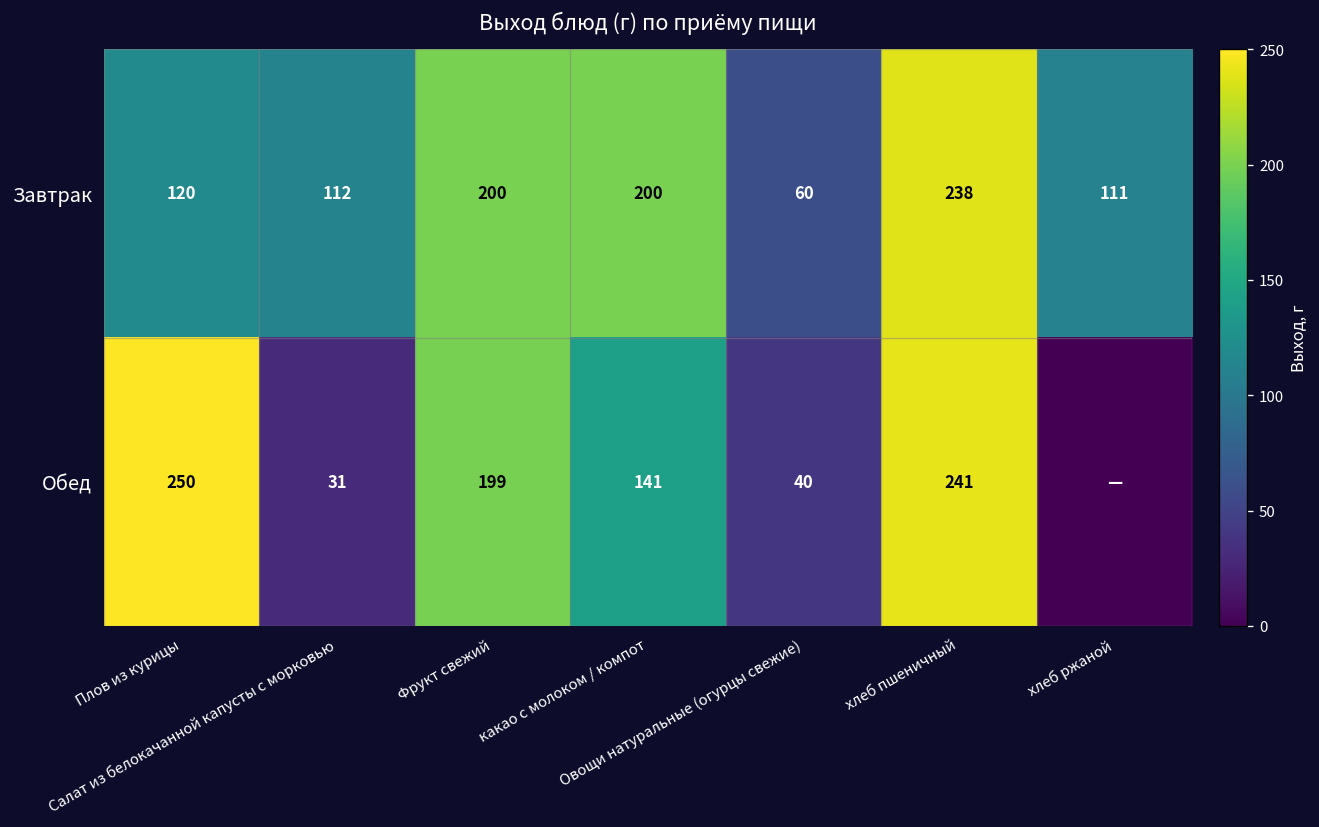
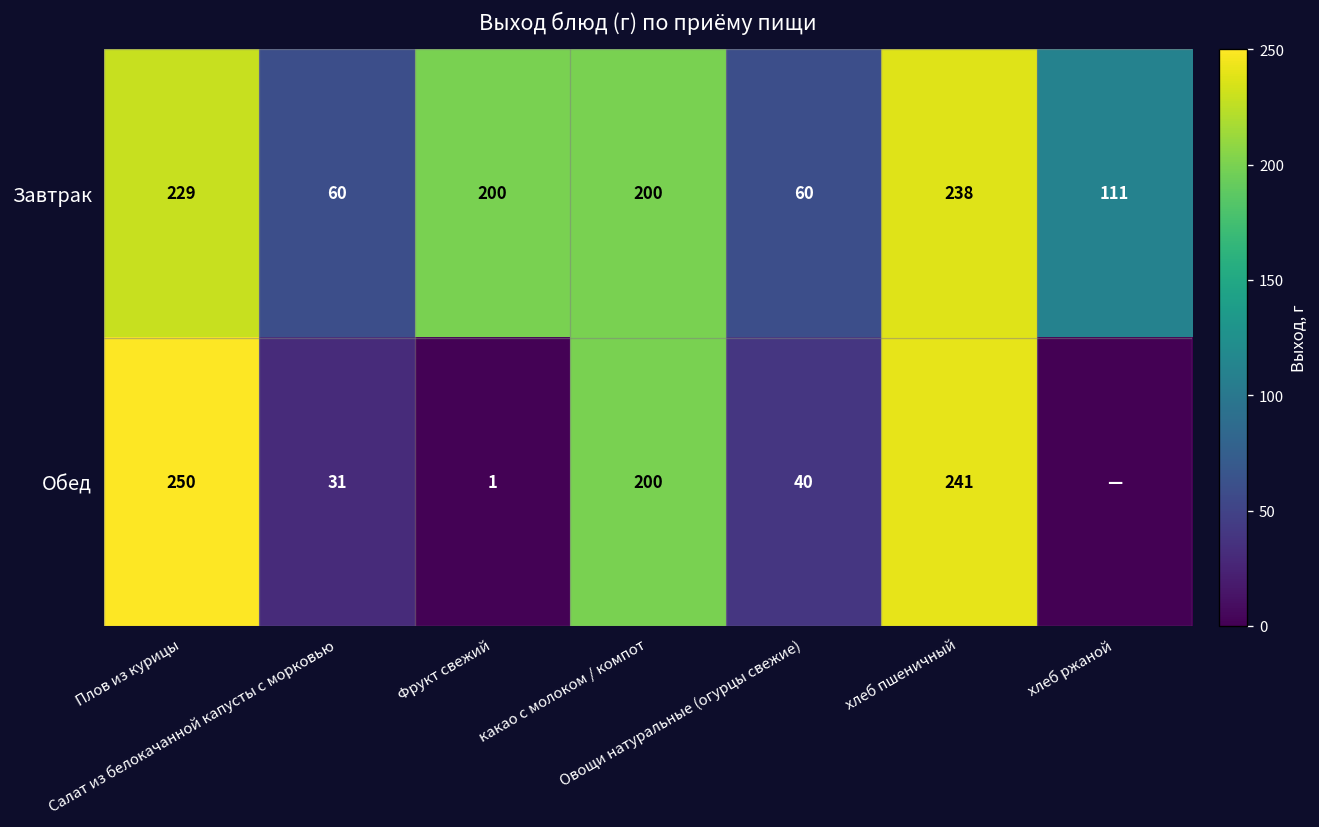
  {
    "Завтрак": {
-     "Плов из курицы": 120,
-     "Салат из белокачанной капусты с морковью": 112,
+     "Плов из курицы": 229,
+     "Салат из белокачанной капусты с морковью": 60,
      "Фрукт свежий": 200,
      "какао с молоком / компот": 200,
      "Овощи натуральные (огурцы свежие)": 60,
      "хлеб пшеничный": 238,
      "хлеб ржаной": 111
    },
    "Обед": {
      "Плов из курицы": 250,
      "Салат из белокачанной капусты с морковью": 31,
-     "Фрукт свежий": 199,
-     "какао с молоком / компот": 141,
+     "Фрукт свежий": 1,
+     "какао с молоком / компот": 200,
      "Овощи натуральные (огурцы свежие)": 40,
      "хлеб пшеничный": 241
    }
  }
